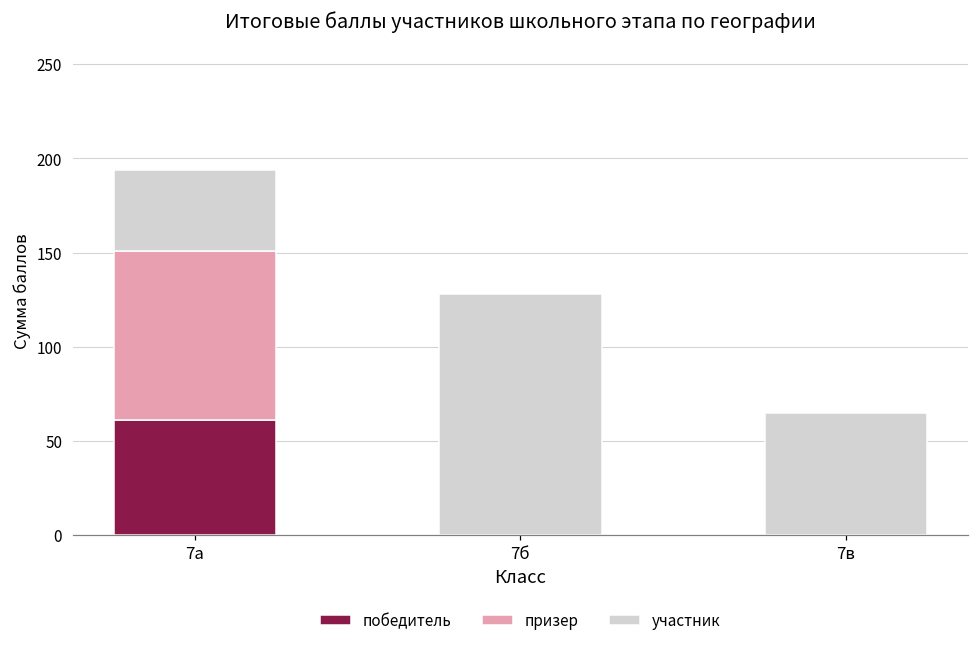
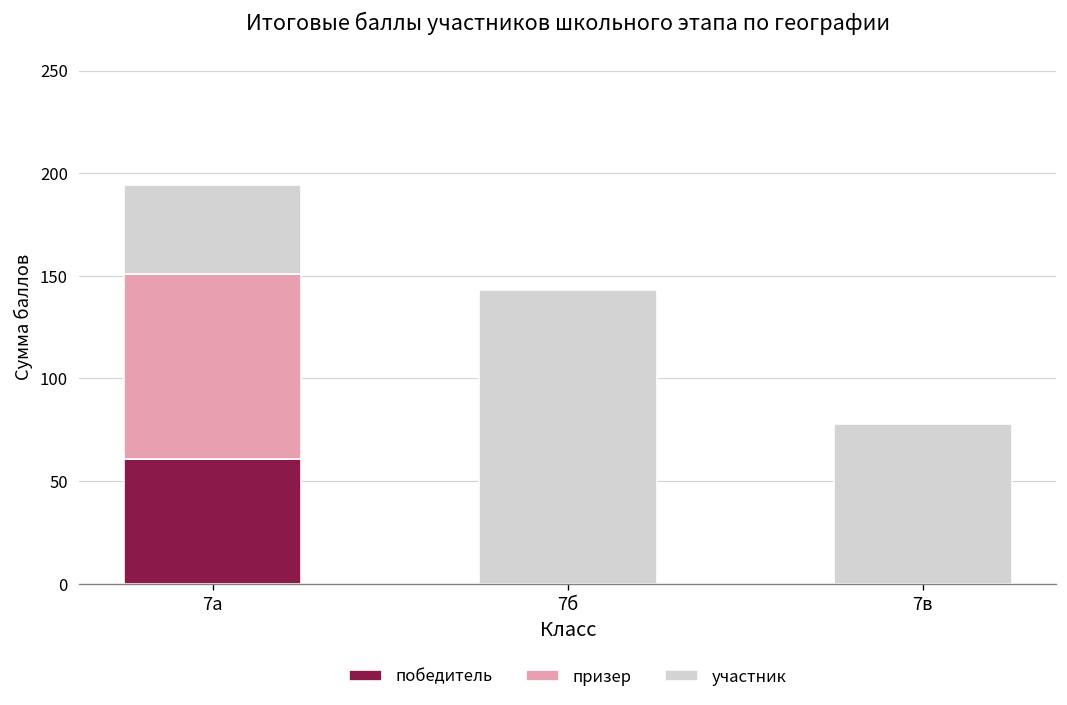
  {
    "победитель": {
      "7а": 61,
      "7б": 0,
      "7в": 0
    },
    "призер": {
      "7а": 90,
      "7б": 0,
      "7в": 0
    },
    "участник": {
      "7а": 43,
-     "7б": 128,
-     "7в": 65
+     "7б": 143,
+     "7в": 78
    }
  }
